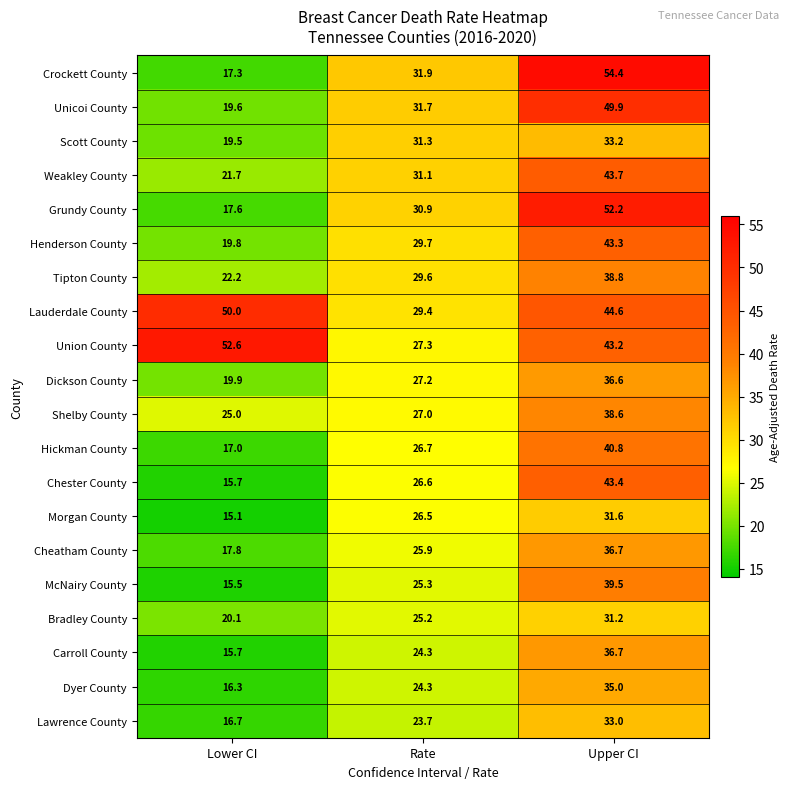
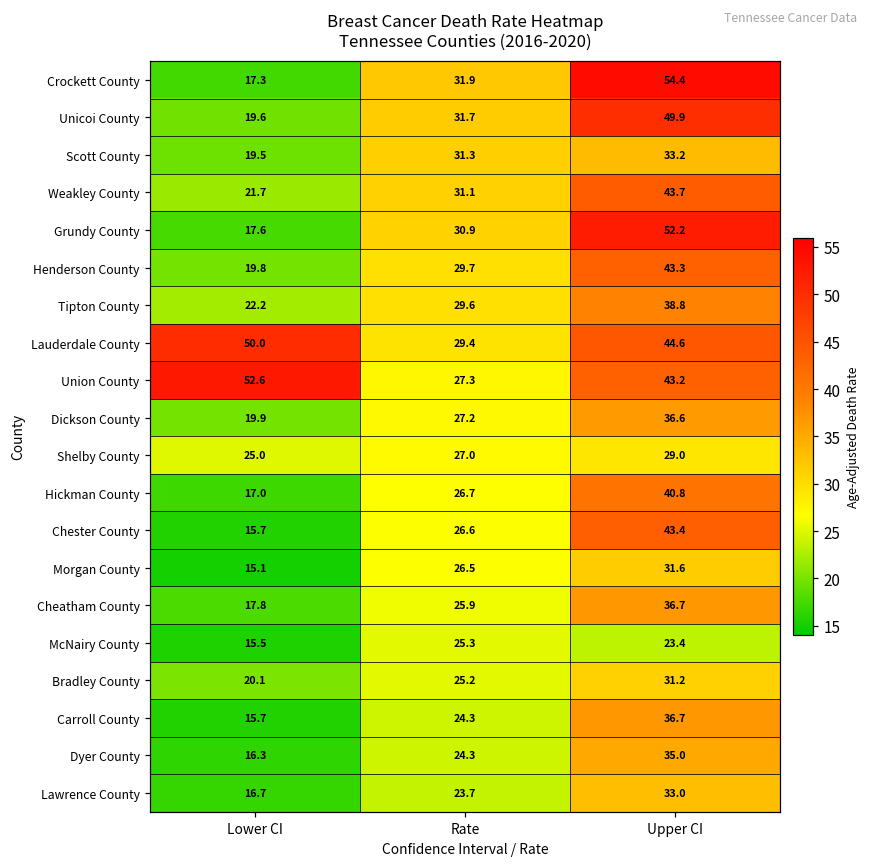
  {
    "Crockett County": {
      "Lower CI": 17.3,
      "Rate": 31.9,
      "Upper CI": 54.4
    },
    "Unicoi County": {
      "Lower CI": 19.6,
      "Rate": 31.7,
      "Upper CI": 49.9
    },
    "Scott County": {
      "Lower CI": 19.5,
      "Rate": 31.3,
      "Upper CI": 33.2
    },
    "Weakley County": {
      "Lower CI": 21.7,
      "Rate": 31.1,
      "Upper CI": 43.7
    },
    "Grundy County": {
      "Lower CI": 17.6,
      "Rate": 30.9,
      "Upper CI": 52.2
    },
    "Henderson County": {
      "Lower CI": 19.8,
      "Rate": 29.7,
      "Upper CI": 43.3
    },
    "Tipton County": {
      "Lower CI": 22.2,
      "Rate": 29.6,
      "Upper CI": 38.8
    },
    "Lauderdale County": {
      "Lower CI": 50.0,
      "Rate": 29.4,
      "Upper CI": 44.6
    },
    "Union County": {
      "Lower CI": 52.6,
      "Rate": 27.3,
      "Upper CI": 43.2
    },
    "Dickson County": {
      "Lower CI": 19.9,
      "Rate": 27.2,
      "Upper CI": 36.6
    },
    "Shelby County": {
      "Lower CI": 25.0,
      "Rate": 27.0,
-     "Upper CI": 38.6
+     "Upper CI": 29.0
    },
    "Hickman County": {
      "Lower CI": 17.0,
      "Rate": 26.7,
      "Upper CI": 40.8
    },
    "Chester County": {
      "Lower CI": 15.7,
      "Rate": 26.6,
      "Upper CI": 43.4
    },
    "Morgan County": {
      "Lower CI": 15.1,
      "Rate": 26.5,
      "Upper CI": 31.6
    },
    "Cheatham County": {
      "Lower CI": 17.8,
      "Rate": 25.9,
      "Upper CI": 36.7
    },
    "McNairy County": {
      "Lower CI": 15.5,
      "Rate": 25.3,
-     "Upper CI": 39.5
+     "Upper CI": 23.4
    },
    "Bradley County": {
      "Lower CI": 20.1,
      "Rate": 25.2,
      "Upper CI": 31.2
    },
    "Carroll County": {
      "Lower CI": 15.7,
      "Rate": 24.3,
      "Upper CI": 36.7
    },
    "Dyer County": {
      "Lower CI": 16.3,
      "Rate": 24.3,
      "Upper CI": 35.0
    },
    "Lawrence County": {
      "Lower CI": 16.7,
      "Rate": 23.7,
      "Upper CI": 33.0
    }
  }
